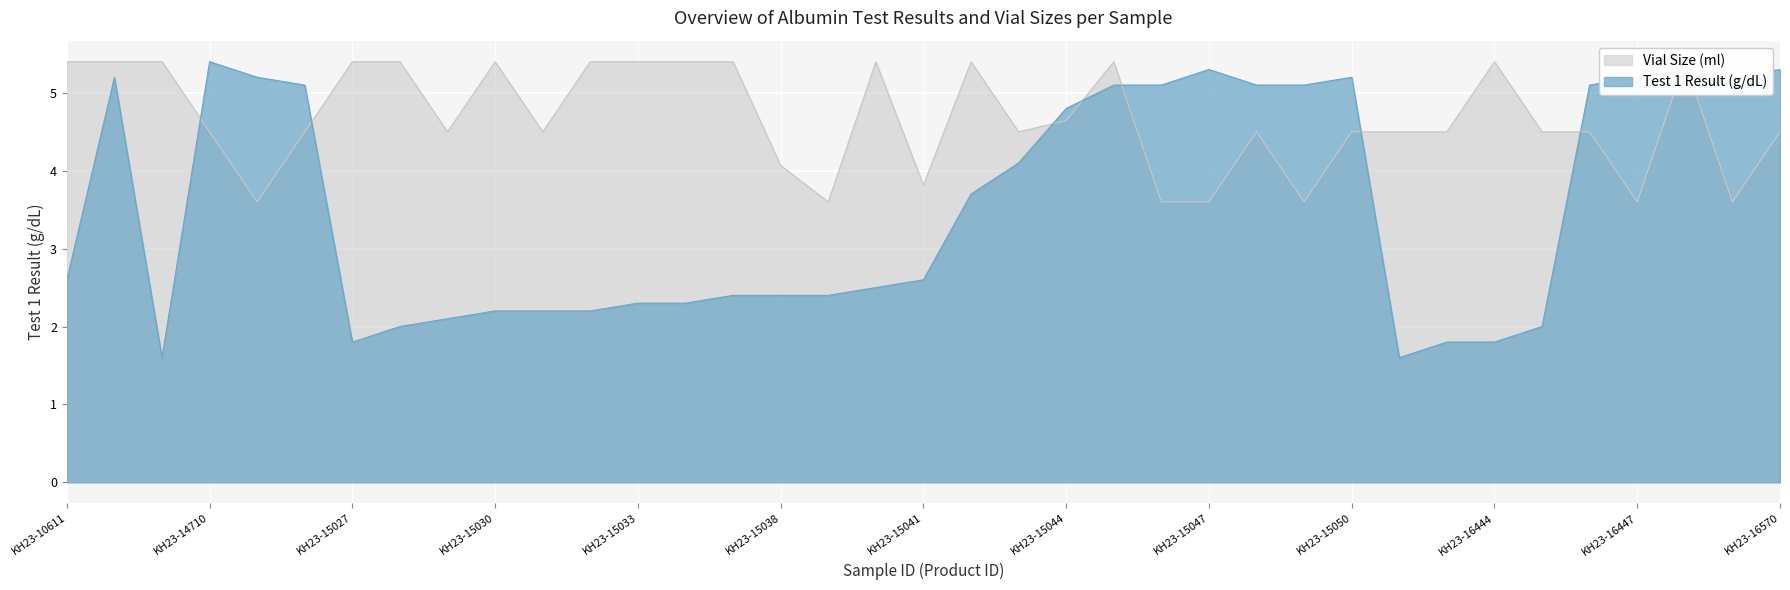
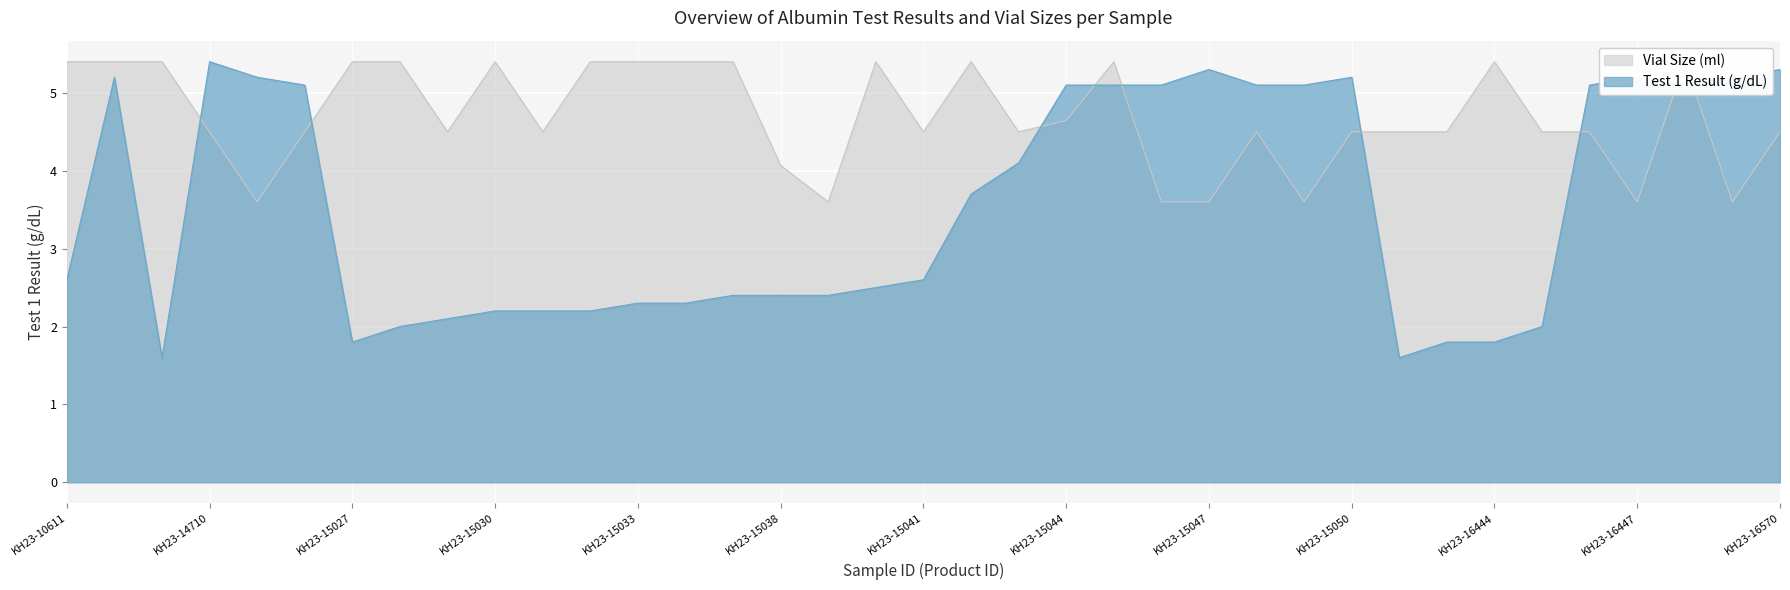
  {
    "Vial Size (ml)": {
      "KH23-10611": 5.4,
      "KH23-14710": 4.5,
      "KH23-15027": 5.4,
      "KH23-15030": 5.4,
      "KH23-15033": 5.4,
      "KH23-15038": 4.1,
-     "KH23-15041": 3.8,
+     "KH23-15041": 4.5,
      "KH23-15044": 4.6,
      "KH23-15047": 3.6,
      "KH23-15050": 4.5,
      "KH23-16444": 5.4,
      "KH23-16447": 3.6,
      "KH23-16570": 4.5
    },
    "Test 1 Result (g/dL)": {
      "KH23-10611": 2.6,
      "KH23-14710": 5.4,
      "KH23-15027": 1.8,
      "KH23-15030": 2.2,
      "KH23-15033": 2.3,
      "KH23-15038": 2.4,
      "KH23-15041": 2.6,
-     "KH23-15044": 4.8,
+     "KH23-15044": 5.1,
      "KH23-15047": 5.3,
      "KH23-15050": 5.2,
      "KH23-16444": 1.8,
      "KH23-16570": 5.3
    }
  }
